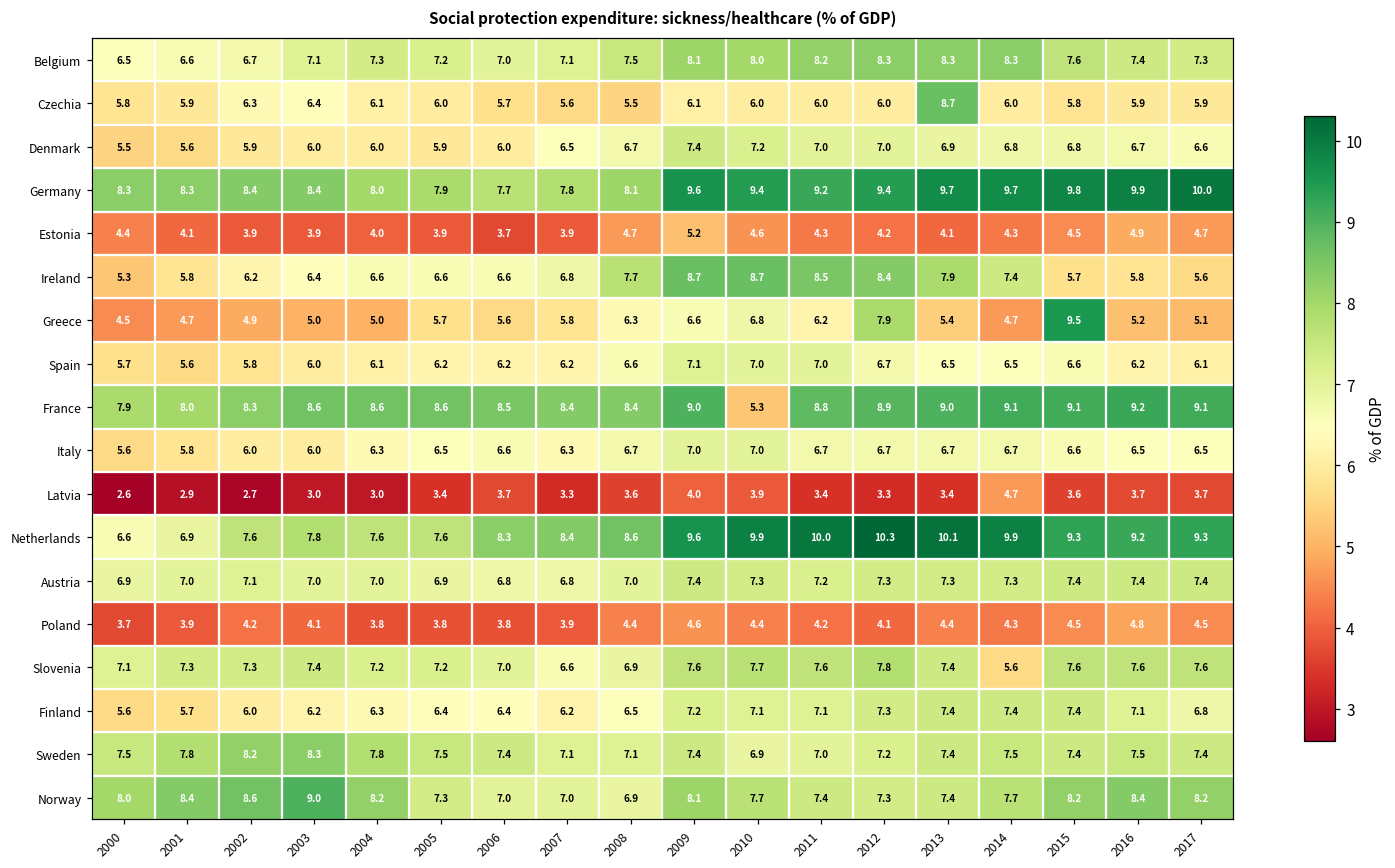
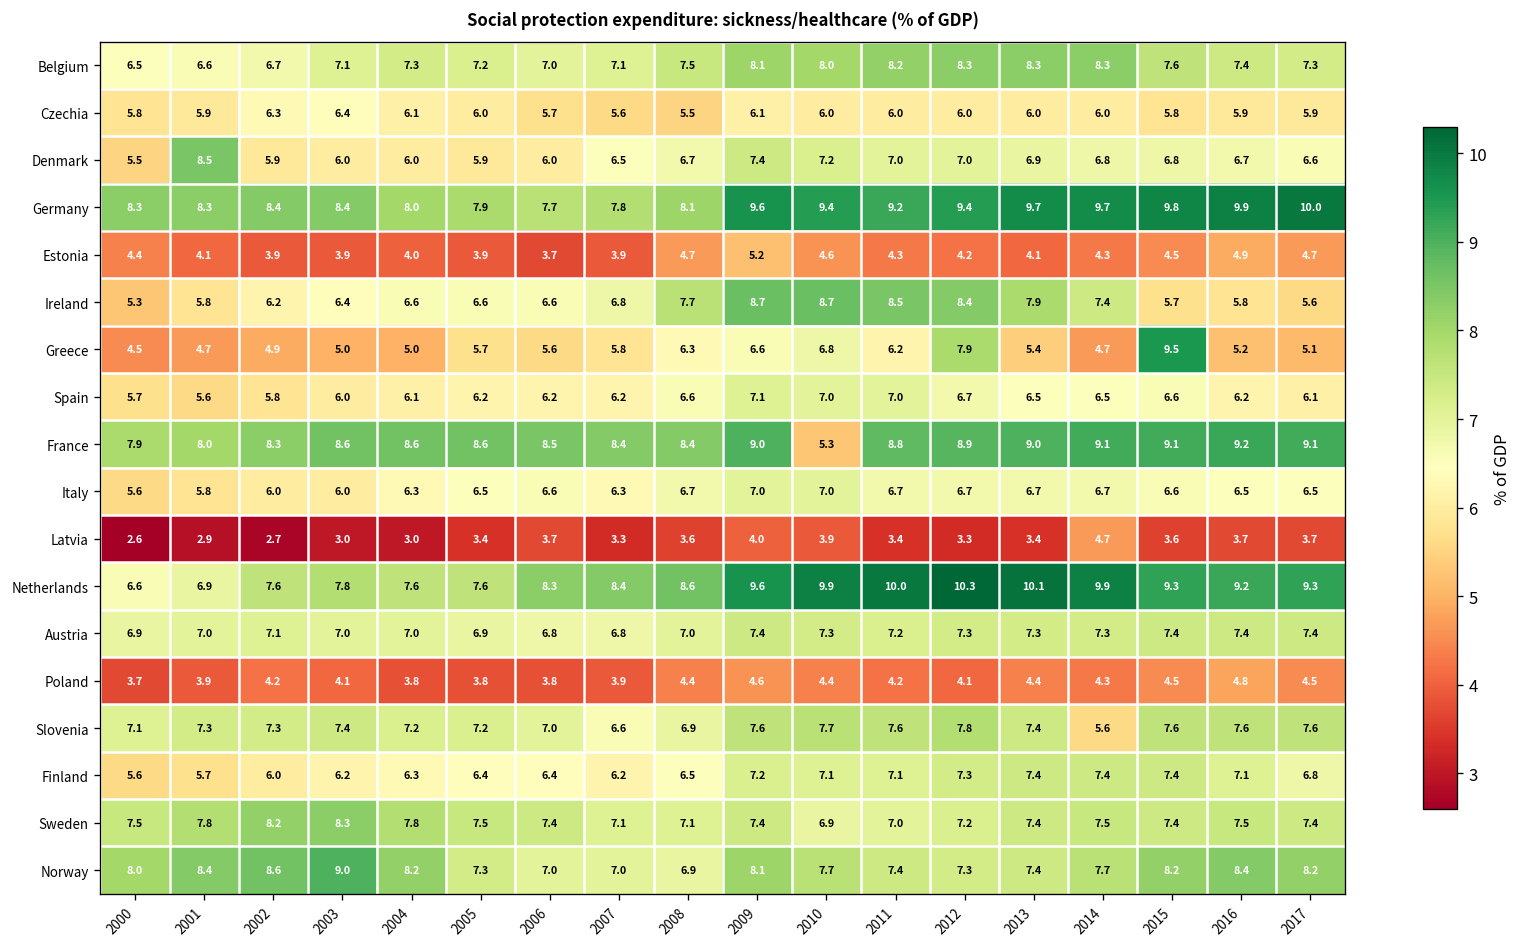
  {
    "Czechia": {
      "2000": 5.8,
      "2001": 5.9,
      "2002": 6.3,
      "2003": 6.4,
      "2004": 6.1,
      "2005": 6.0,
      "2006": 5.7,
      "2007": 5.6,
      "2008": 5.5,
      "2009": 6.1,
      "2010": 6.0,
      "2011": 6.0,
      "2012": 6.0,
-     "2013": 8.7,
+     "2013": 6.0,
      "2014": 6.0,
      "2015": 5.8,
      "2016": 5.9,
      "2017": 5.9
    },
    "Denmark": {
      "2000": 5.5,
-     "2001": 5.6,
+     "2001": 8.5,
      "2002": 5.9,
      "2003": 6.0,
      "2004": 6.0,
      "2005": 5.9,
      "2006": 6.0,
      "2007": 6.5,
      "2008": 6.7,
      "2009": 7.4,
      "2010": 7.2,
      "2011": 7.0,
      "2012": 7.0,
      "2013": 6.9,
      "2014": 6.8,
      "2015": 6.8,
      "2016": 6.7,
      "2017": 6.6
    }
  }
